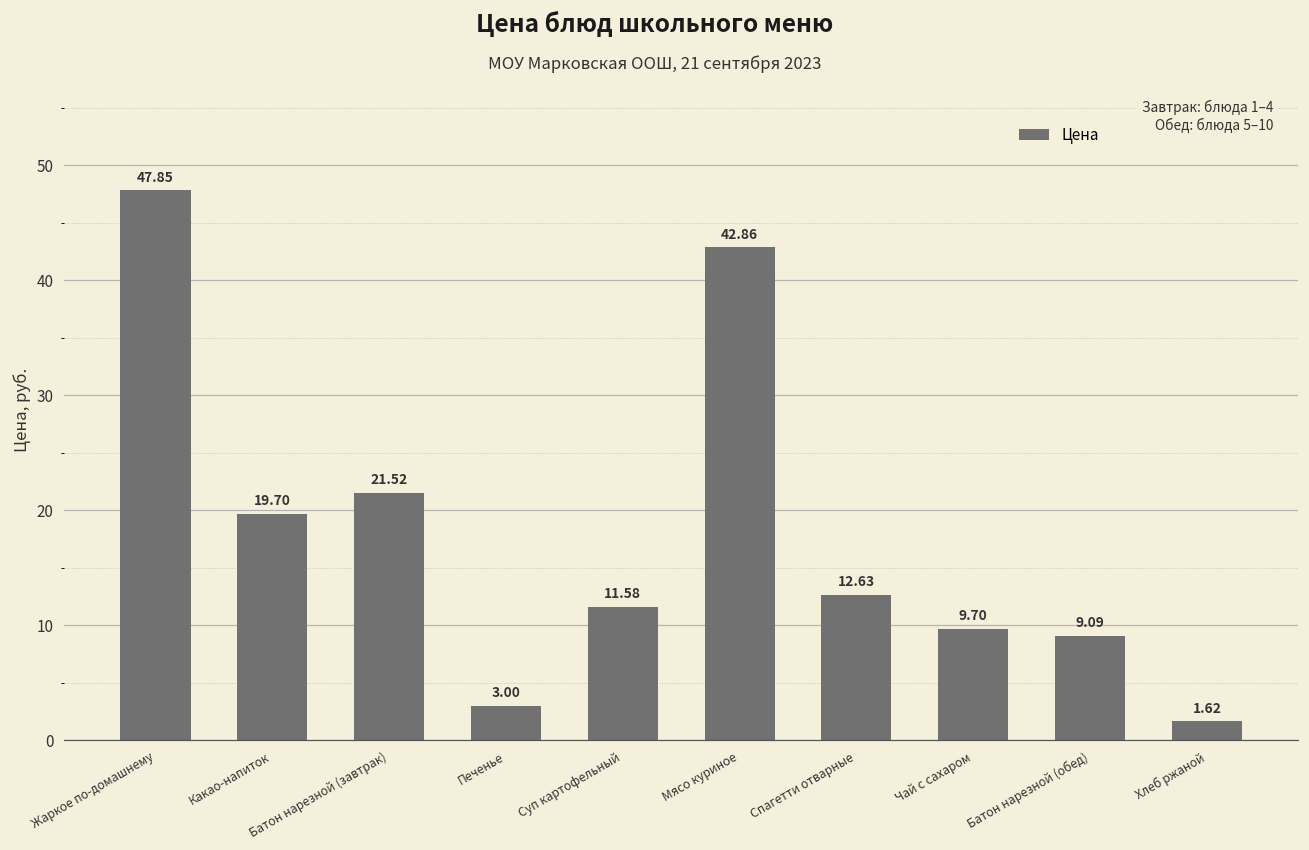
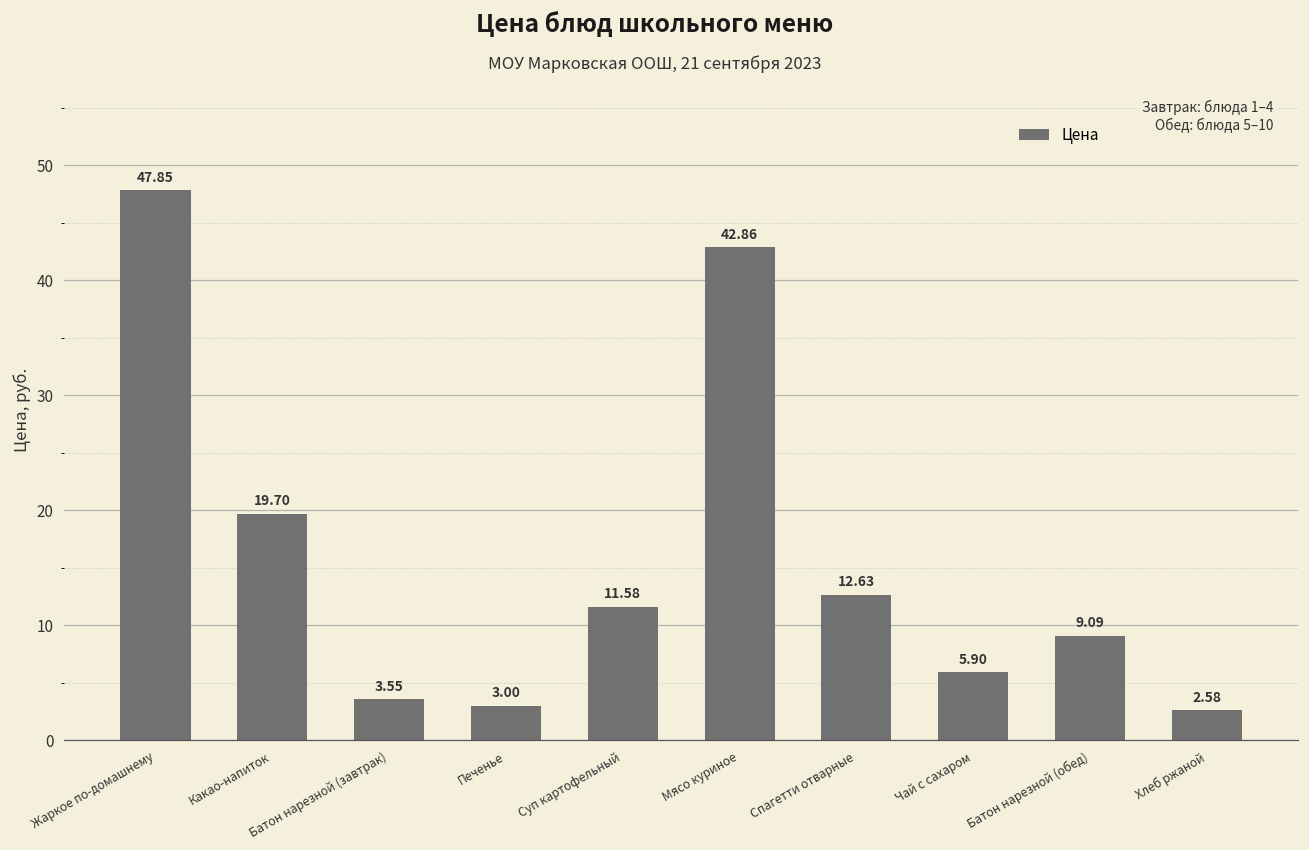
  {
    "Жаркое по-домашнему": 47.85,
    "Какао-напиток": 19.70,
-   "Батон нарезной (завтрак)": 21.52,
+   "Батон нарезной (завтрак)": 3.55,
    "Печенье": 3.00,
    "Суп картофельный": 11.58,
    "Мясо куриное": 42.86,
    "Спагетти отварные": 12.63,
-   "Чай с сахаром": 9.70,
+   "Чай с сахаром": 5.90,
    "Батон нарезной (обед)": 9.09,
-   "Хлеб ржаной": 1.62
+   "Хлеб ржаной": 2.58
  }
